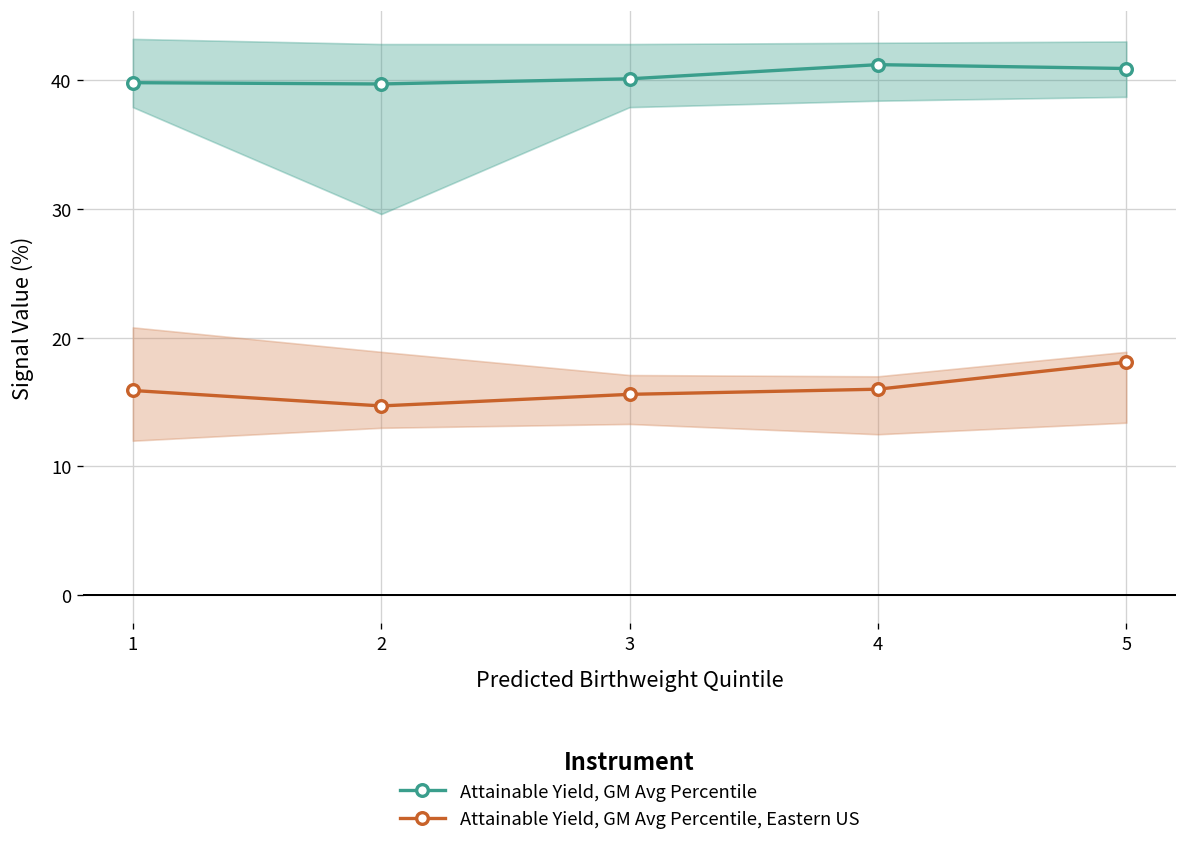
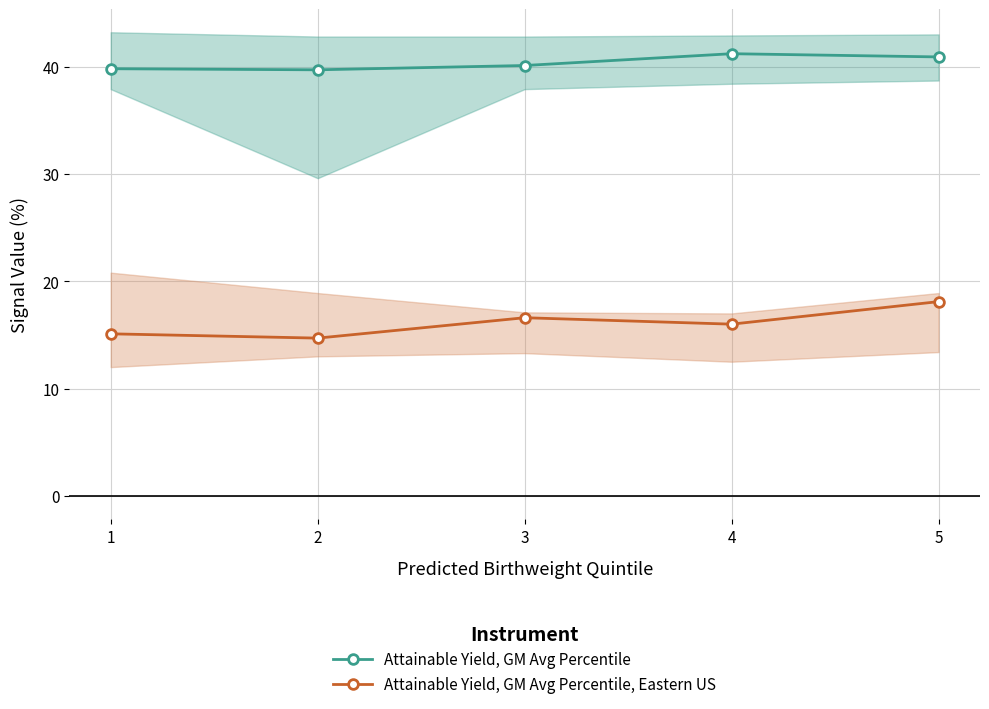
  {
    "Attainable Yield, GM Avg Percentile, Eastern US": {
-     "1": 15.9,
+     "1": 15.1,
      "2": 14.7,
-     "3": 15.6,
+     "3": 16.6,
      "4": 16.0,
      "5": 18.1
    }
  }
